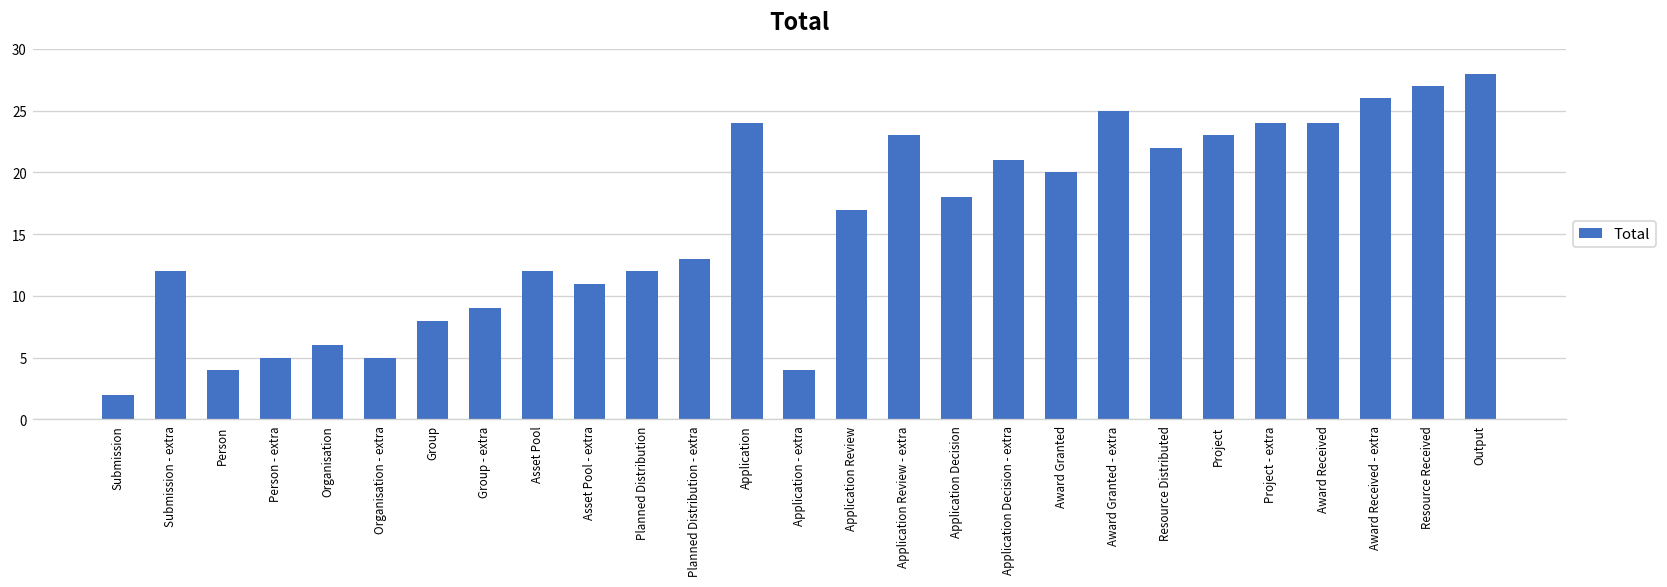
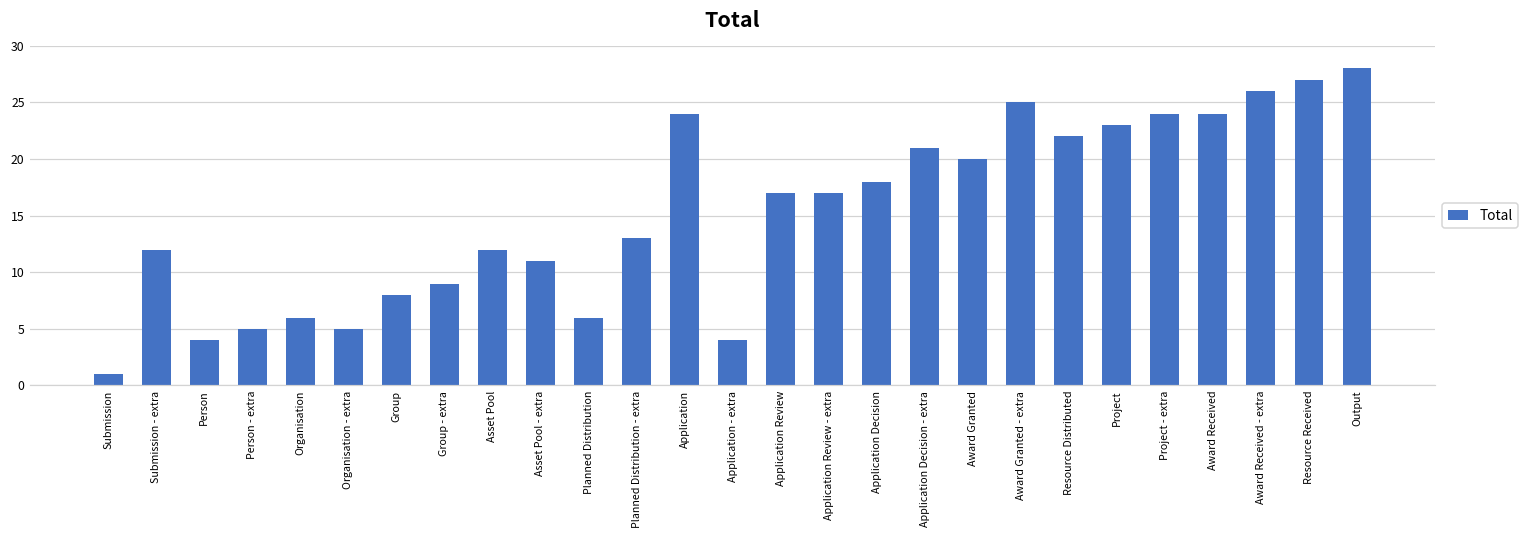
  {
-   "Submission": 2,
+   "Submission": 1,
    "Submission - extra": 12,
    "Person": 4,
    "Person - extra": 5,
    "Organisation": 6,
    "Organisation - extra": 5,
    "Group": 8,
    "Group - extra": 9,
    "Asset Pool": 12,
    "Asset Pool - extra": 11,
-   "Planned Distribution": 12,
+   "Planned Distribution": 6,
    "Planned Distribution - extra": 13,
    "Application": 24,
    "Application - extra": 4,
    "Application Review": 17,
-   "Application Review - extra": 23,
+   "Application Review - extra": 17,
    "Application Decision": 18,
    "Application Decision - extra": 21,
    "Award Granted": 20,
    "Award Granted - extra": 25,
    "Resource Distributed": 22,
    "Project": 23,
    "Project - extra": 24,
    "Award Received": 24,
    "Award Received - extra": 26,
    "Resource Received": 27,
    "Output": 28
  }
